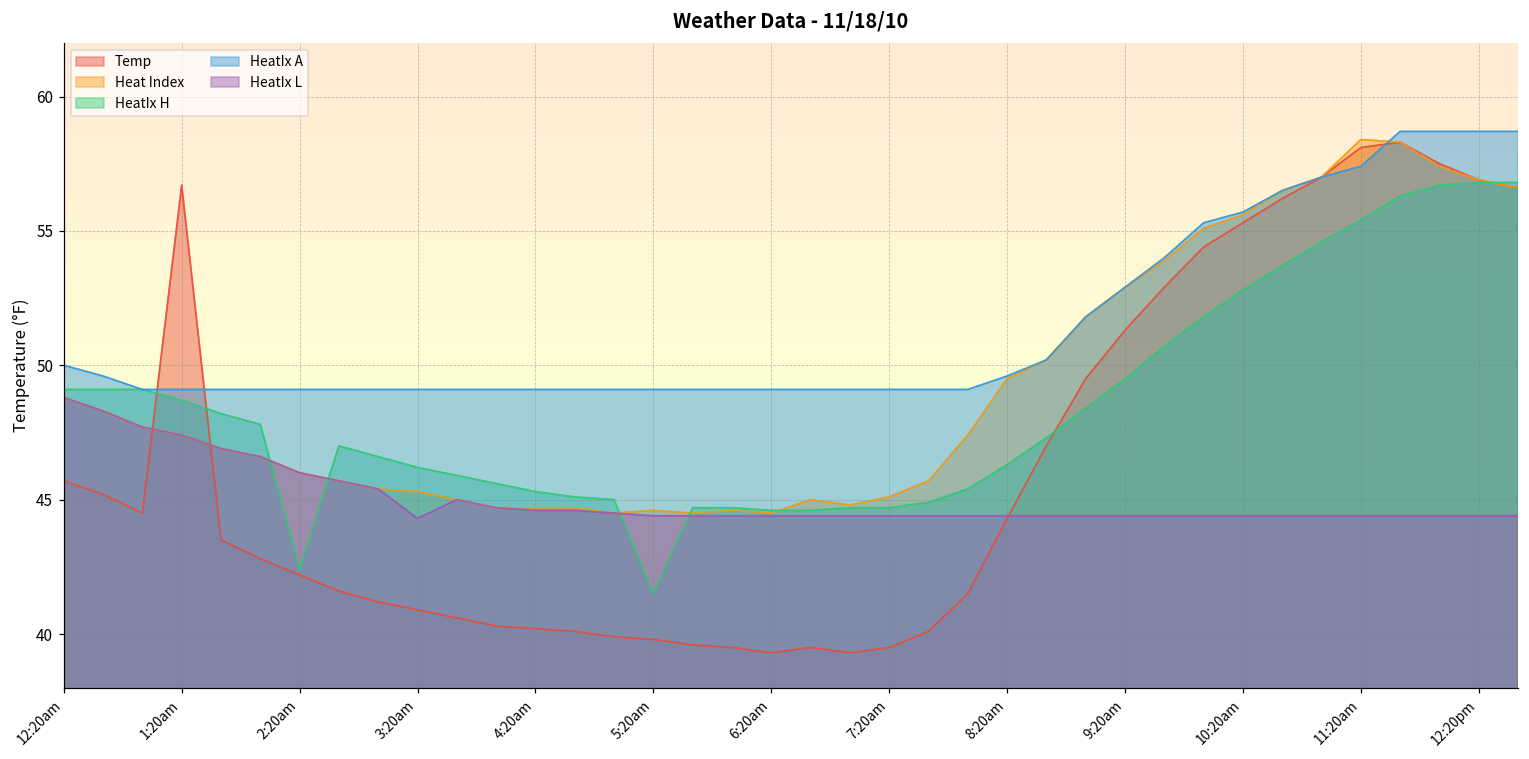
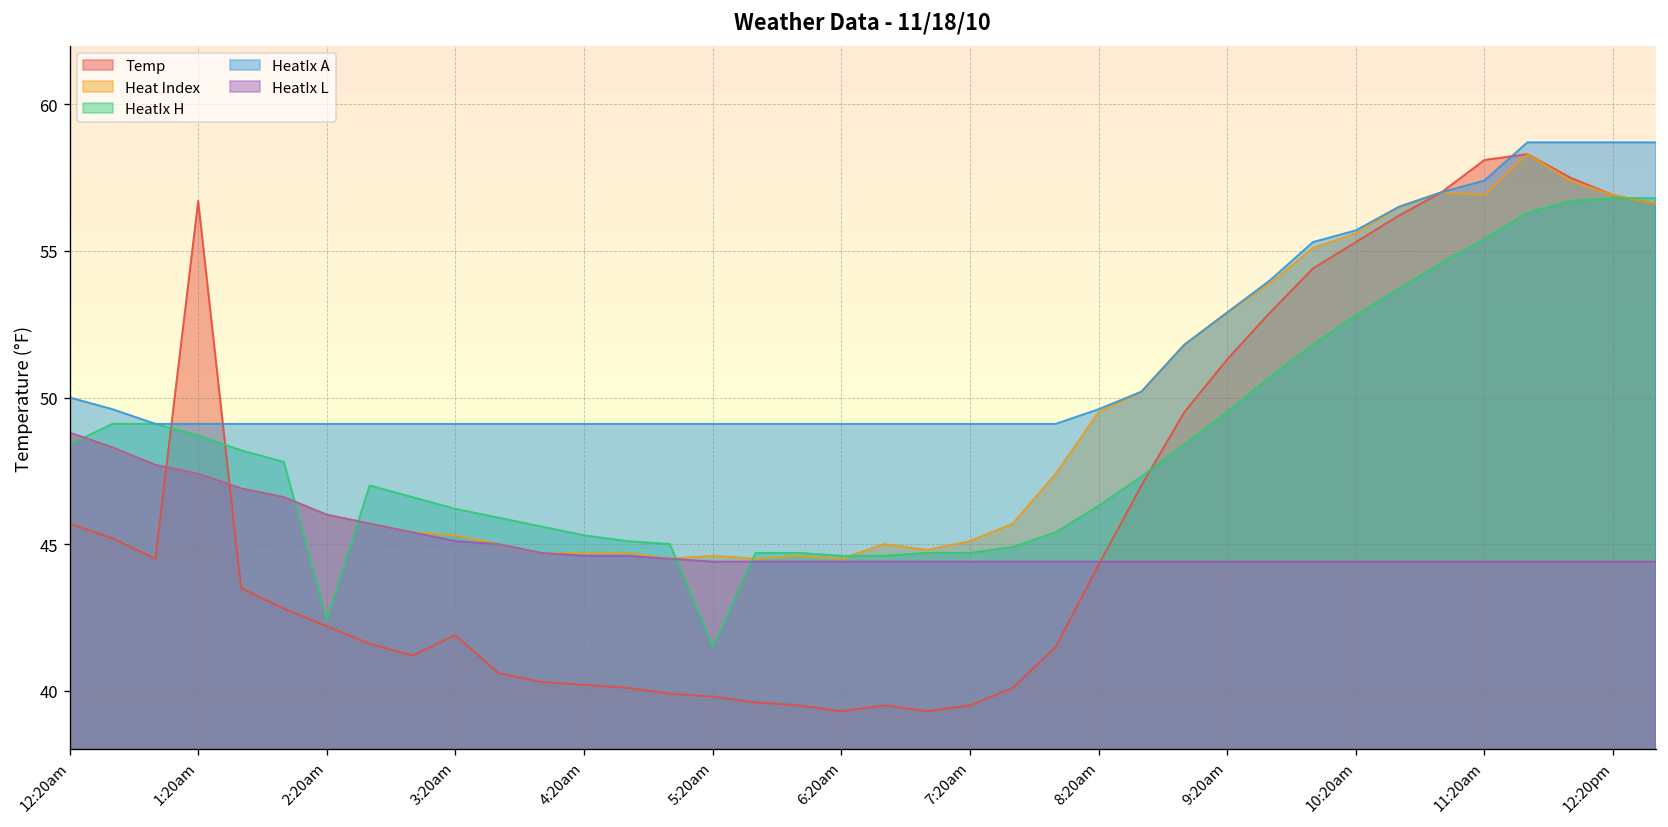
  {
    "Temp": {
      "12:20am": 45.7,
      "1:20am": 56.7,
      "2:20am": 42.2,
-     "3:20am": 40.9,
+     "3:20am": 41.9,
      "4:20am": 40.2,
      "5:20am": 39.8,
      "6:20am": 39.3,
      "7:20am": 39.5,
      "9:20am": 51.3,
      "10:20am": 55.3,
      "11:20am": 58.1
    },
    "Heat Index": {
      "3:20am": 45.3,
      "5:20am": 44.6,
      "7:20am": 45.1,
-     "11:20am": 58.4
+     "11:20am": 56.9
    },
    "HeatIx H": {
-     "12:20am": 49.1,
+     "12:20am": 48.4,
      "1:20am": 48.7,
      "2:20am": 42.4,
      "3:20am": 46.2,
      "4:20am": 45.3,
      "5:20am": 41.5,
      "7:20am": 44.7,
      "8:20am": 46.3,
      "9:20am": 49.5,
      "10:20am": 52.8,
      "11:20am": 55.4
    },
    "HeatIx A": {
      "12:20am": 50.0,
      "1:20am": 49.1,
      "2:20am": 49.1,
      "3:20am": 49.1,
      "4:20am": 49.1,
      "5:20am": 49.1,
      "6:20am": 49.1,
      "7:20am": 49.1,
      "11:20am": 57.4,
      "12:20pm": 58.7
    },
    "HeatIx L": {
-     "3:20am": 44.3,
+     "3:20am": 45.1,
      "5:20am": 44.4,
      "7:20am": 44.4,
      "9:20am": 44.4,
      "10:20am": 44.4,
      "11:20am": 44.4,
      "12:20pm": 44.4
    }
  }
